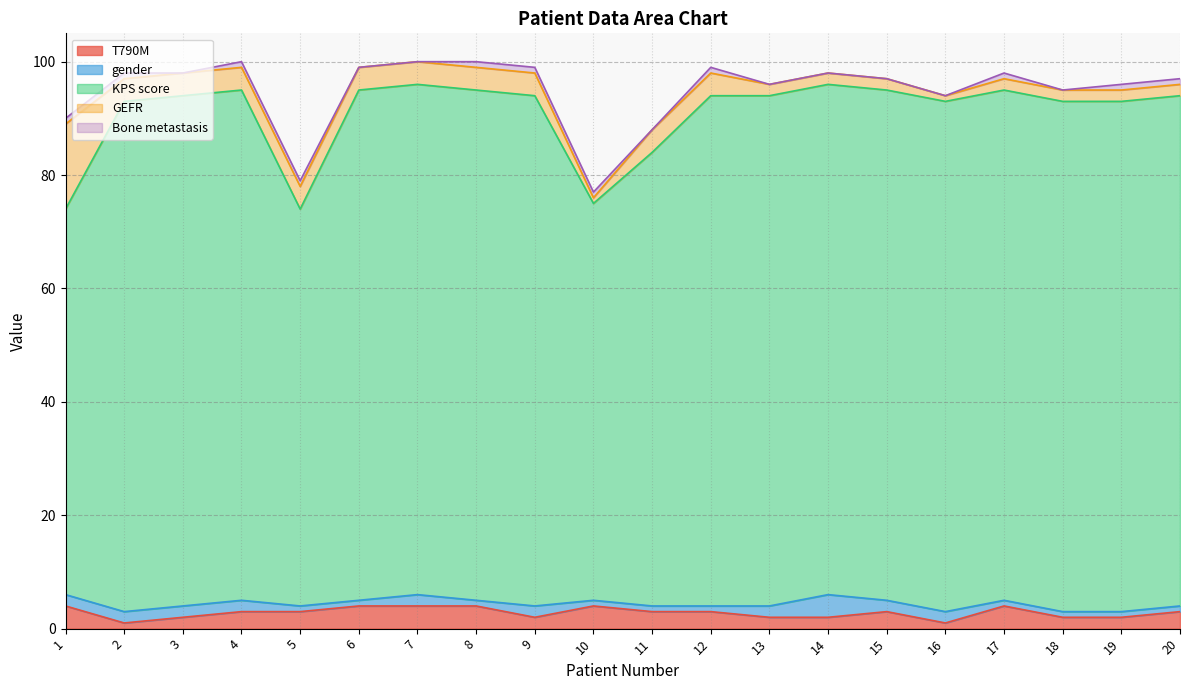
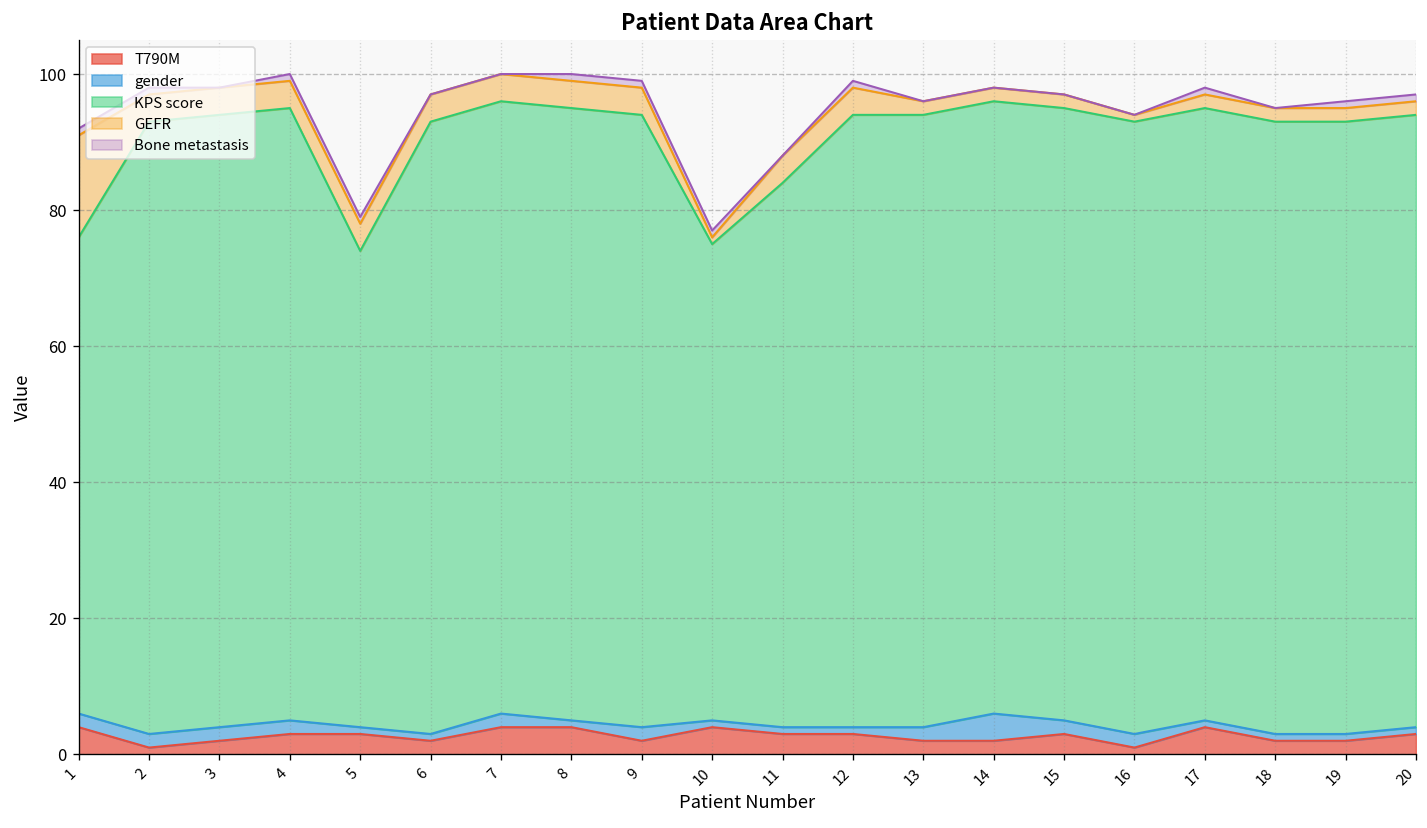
  {
    "T790M": {
      "1": 4,
      "2": 1,
      "3": 2,
      "4": 3,
      "5": 3,
-     "6": 4,
+     "6": 2,
      "7": 4,
      "8": 4,
      "9": 2,
      "10": 4,
      "11": 3,
      "12": 3,
      "13": 2,
      "14": 2,
      "15": 3,
      "16": 1,
      "17": 4,
      "18": 2,
      "19": 2,
      "20": 3
    },
    "gender": {
      "1": 2,
      "2": 2,
      "3": 2,
      "4": 2,
      "5": 1,
      "6": 1,
      "7": 2,
      "8": 1,
      "9": 2,
      "10": 1,
      "11": 1,
      "12": 1,
      "13": 2,
      "14": 4,
      "15": 2,
      "16": 2,
      "17": 1,
      "18": 1,
      "19": 1,
      "20": 1
    },
    "KPS score": {
-     "1": 68,
+     "1": 70,
      "4": 90,
      "5": 70,
      "6": 90,
      "7": 90,
      "8": 90,
      "9": 90,
      "10": 70,
      "11": 80,
      "12": 90,
      "13": 90,
      "14": 90,
      "15": 90,
      "16": 90,
      "17": 90,
      "18": 90,
      "19": 90,
      "20": 90
    },
    "GEFR": {
      "1": 15,
      "4": 4,
      "5": 4,
      "8": 4,
      "9": 4,
      "10": 1,
      "12": 4,
      "17": 2,
      "19": 2,
      "20": 2
    },
    "Bone metastasis": {
      "1": 1,
      "4": 1,
      "5": 1,
      "8": 1,
      "9": 1,
      "10": 1,
      "12": 1,
      "17": 1,
      "19": 1,
      "20": 1
    }
  }
